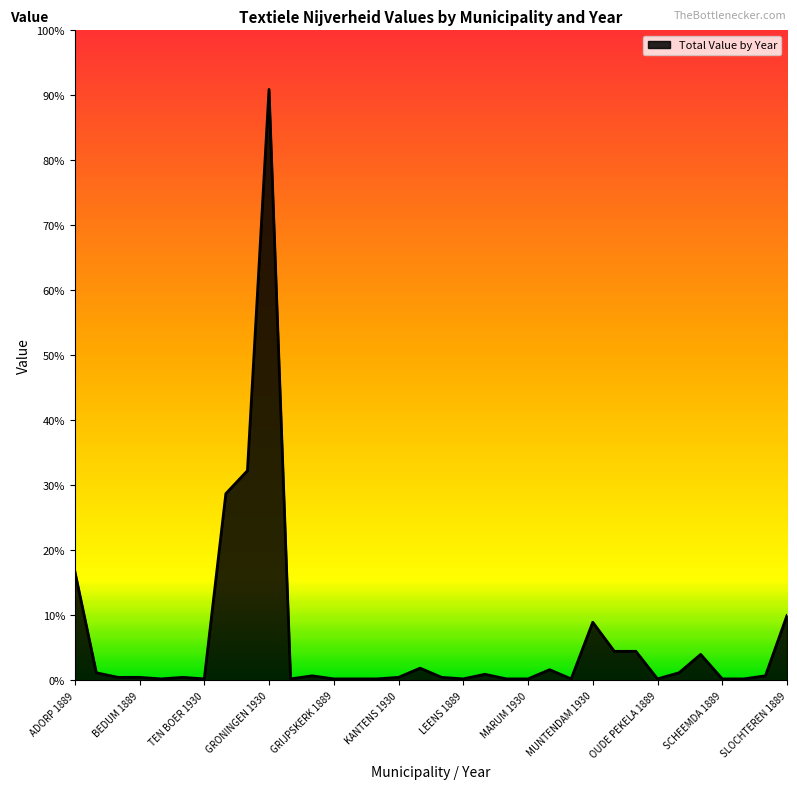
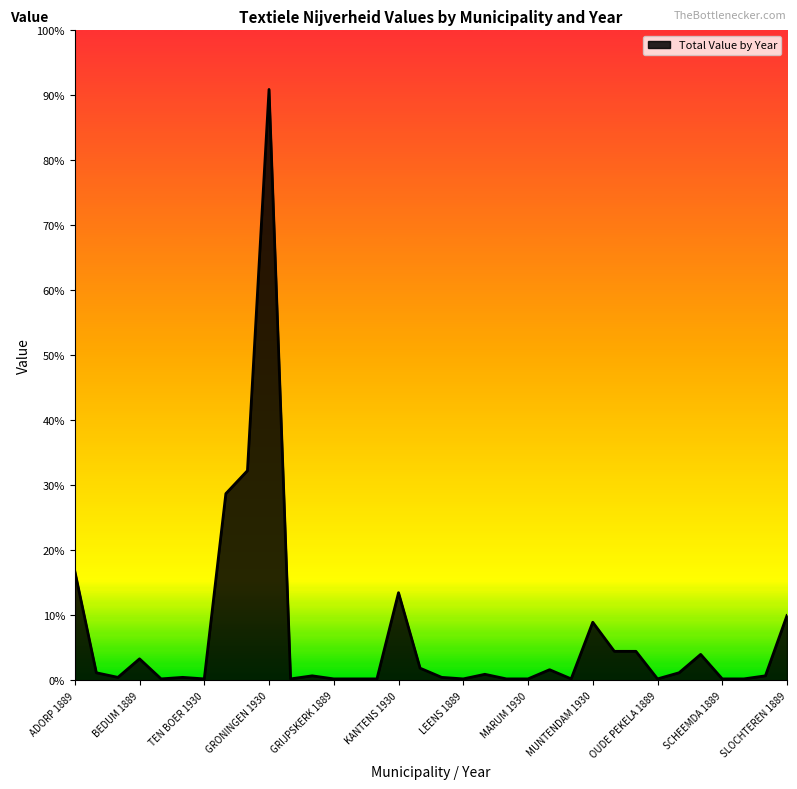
  {
    "ADORP 1889": "17%",
-   "BEDUM 1889": "0%",
+   "BEDUM 1889": "3%",
    "TEN BOER 1930": "0%",
    "GRONINGEN 1930": "91%",
    "GRIJPSKERK 1889": "0%",
-   "KANTENS 1930": "0%",
+   "KANTENS 1930": "13%",
    "LEENS 1889": "0%",
    "MARUM 1930": "0%",
    "MUNTENDAM 1930": "9%",
    "OUDE PEKELA 1889": "0%",
    "SCHEEMDA 1889": "0%",
    "SLOCHTEREN 1889": "10%"
  }
